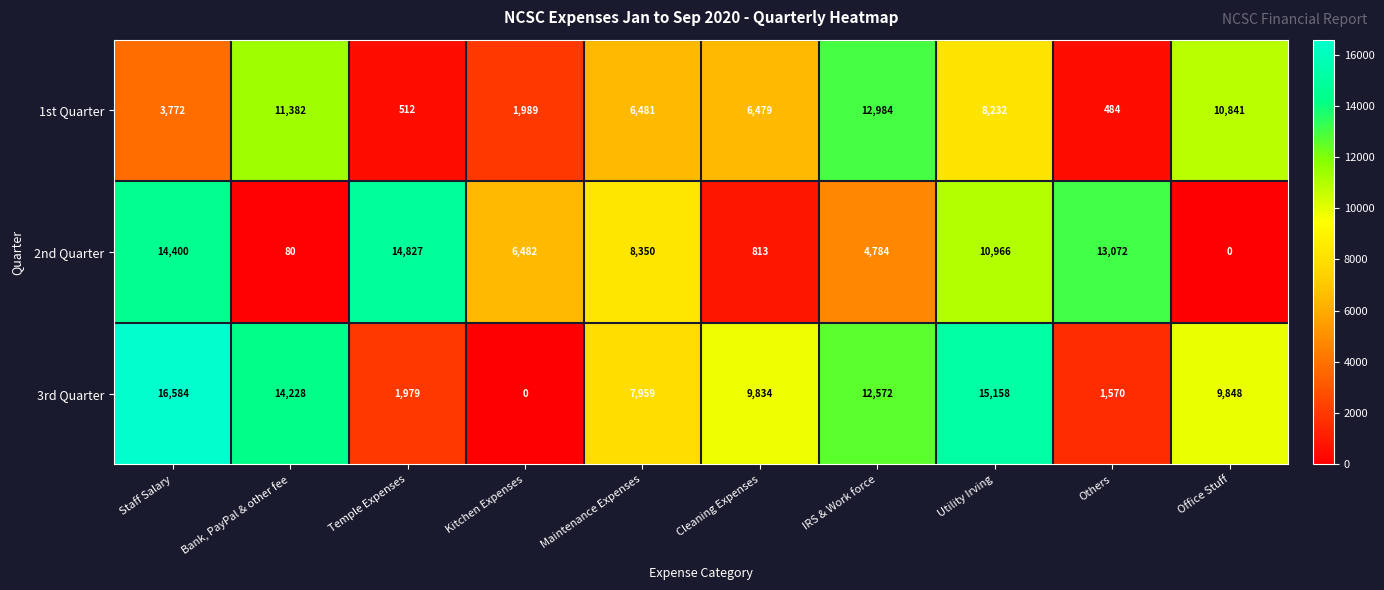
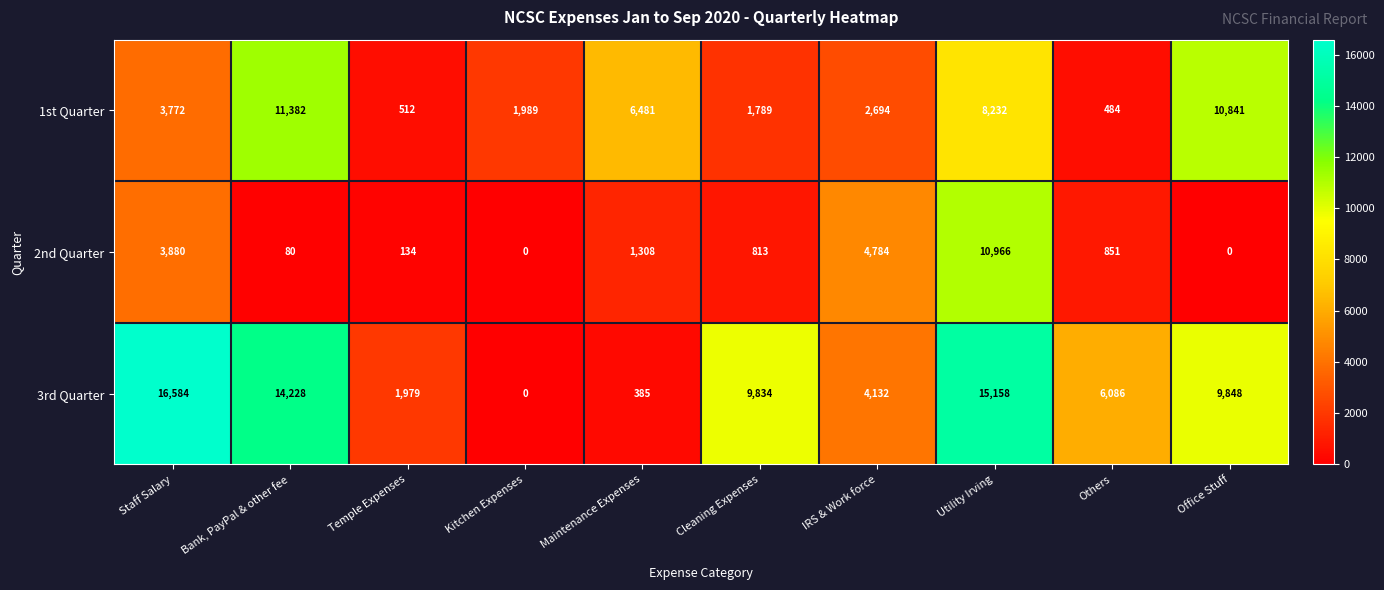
  {
    "1st Quarter": {
      "Staff Salary": "3,772",
      "Bank, PayPal & other fee": "11,382",
      "Temple Expenses": "512",
      "Kitchen Expenses": "1,989",
      "Maintenance Expenses": "6,481",
-     "Cleaning Expenses": "6,479",
-     "IRS & Work force": "12,984",
+     "Cleaning Expenses": "1,789",
+     "IRS & Work force": "2,694",
      "Utility Irving": "8,232",
      "Others": "484",
      "Office Stuff": "10,841"
    },
    "2nd Quarter": {
-     "Staff Salary": "14,400",
+     "Staff Salary": "3,880",
      "Bank, PayPal & other fee": "80",
-     "Temple Expenses": "14,827",
-     "Kitchen Expenses": "6,482",
-     "Maintenance Expenses": "8,350",
+     "Temple Expenses": "134",
+     "Kitchen Expenses": "0",
+     "Maintenance Expenses": "1,308",
      "Cleaning Expenses": "813",
      "IRS & Work force": "4,784",
      "Utility Irving": "10,966",
-     "Others": "13,072",
+     "Others": "851",
      "Office Stuff": "0"
    },
    "3rd Quarter": {
      "Staff Salary": "16,584",
      "Bank, PayPal & other fee": "14,228",
      "Temple Expenses": "1,979",
      "Kitchen Expenses": "0",
-     "Maintenance Expenses": "7,959",
+     "Maintenance Expenses": "385",
      "Cleaning Expenses": "9,834",
-     "IRS & Work force": "12,572",
+     "IRS & Work force": "4,132",
      "Utility Irving": "15,158",
-     "Others": "1,570",
+     "Others": "6,086",
      "Office Stuff": "9,848"
    }
  }
